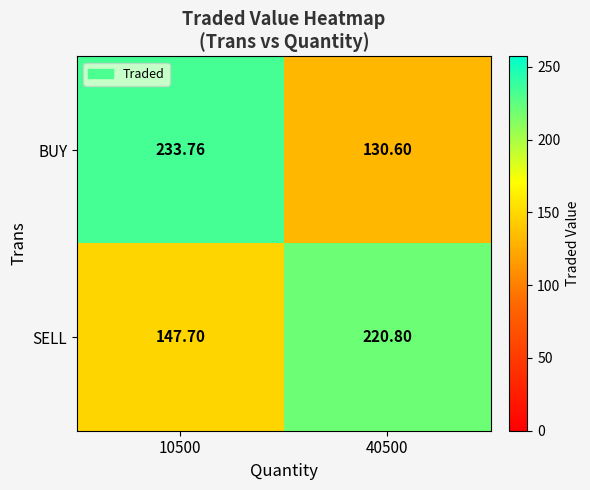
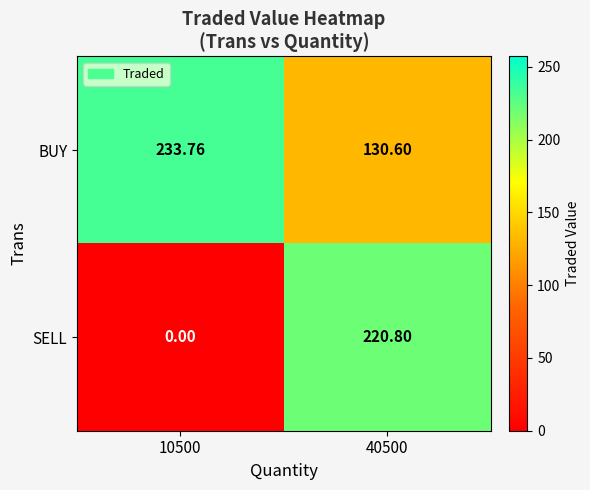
  {
    "BUY": {
      "10500": 233.76,
      "40500": 130.60
    },
    "SELL": {
-     "10500": 147.70,
+     "10500": 0.00,
      "40500": 220.80
    }
  }
